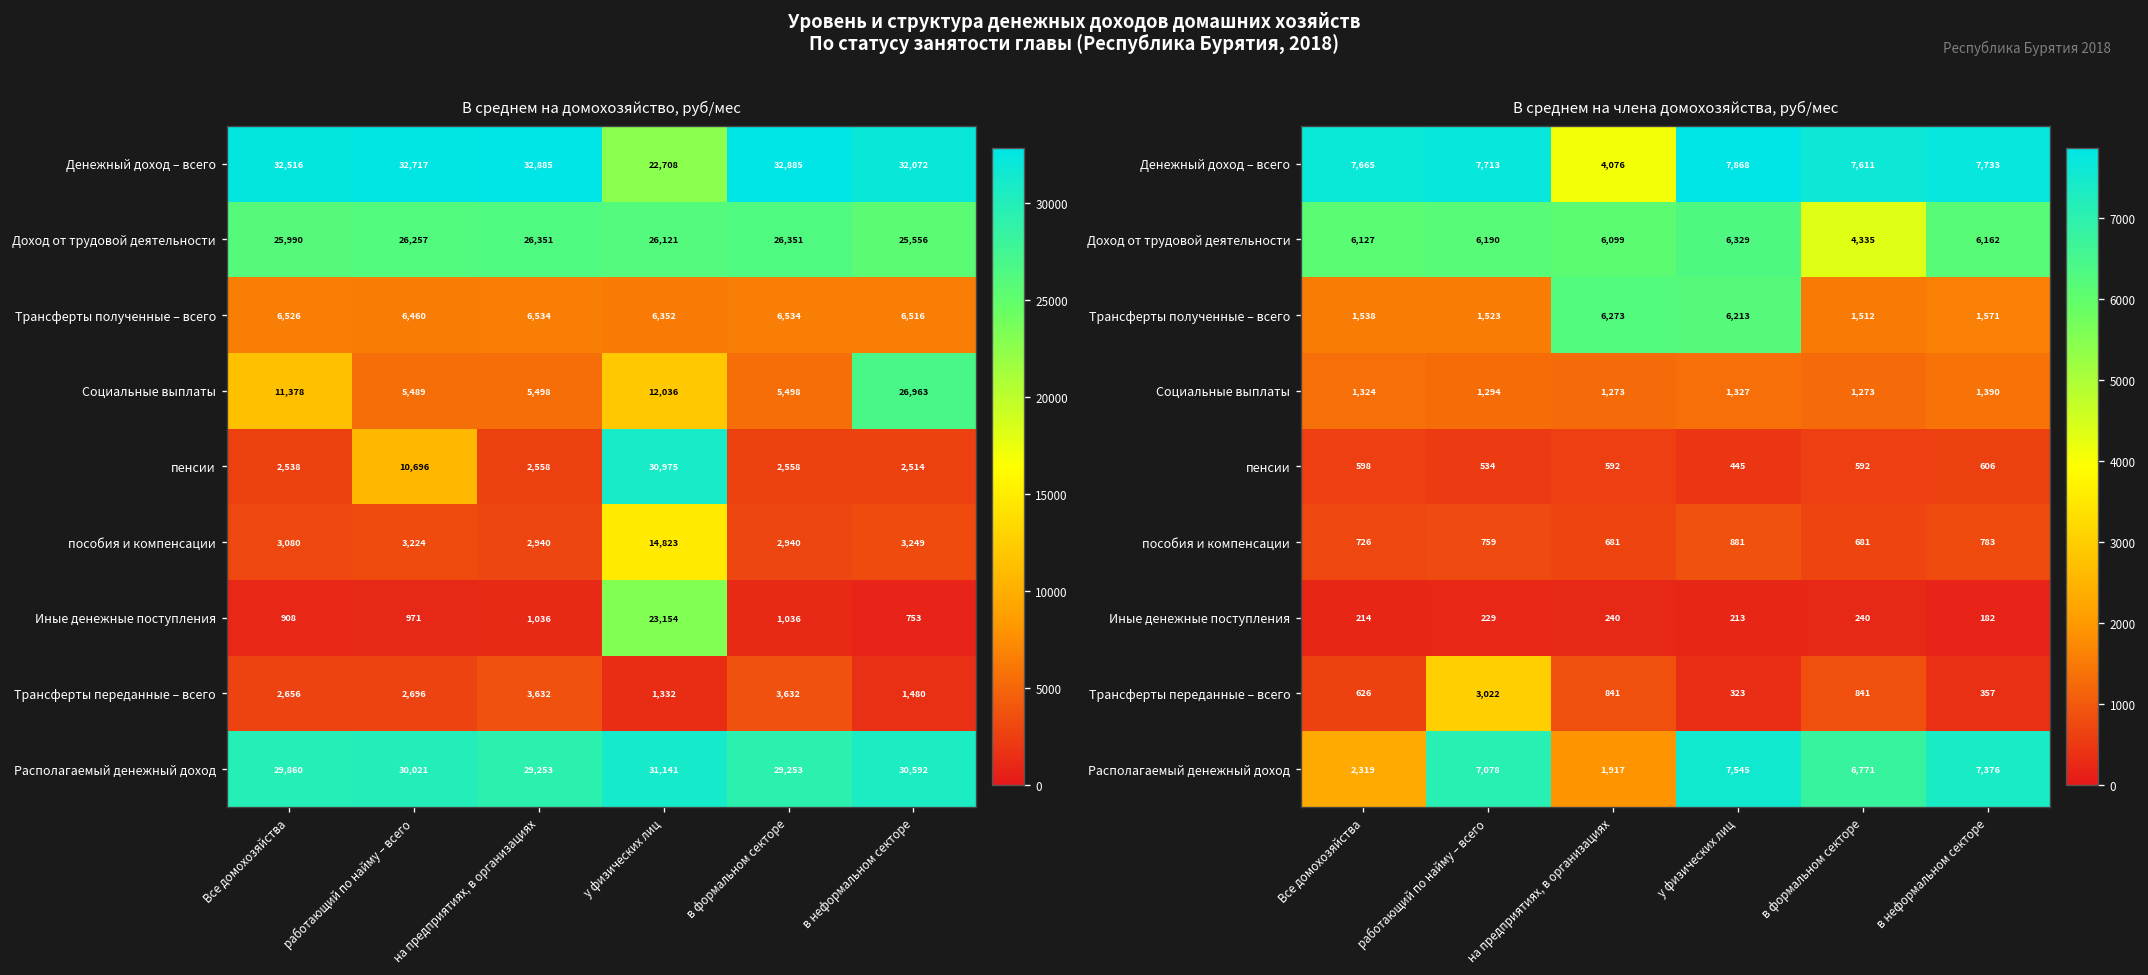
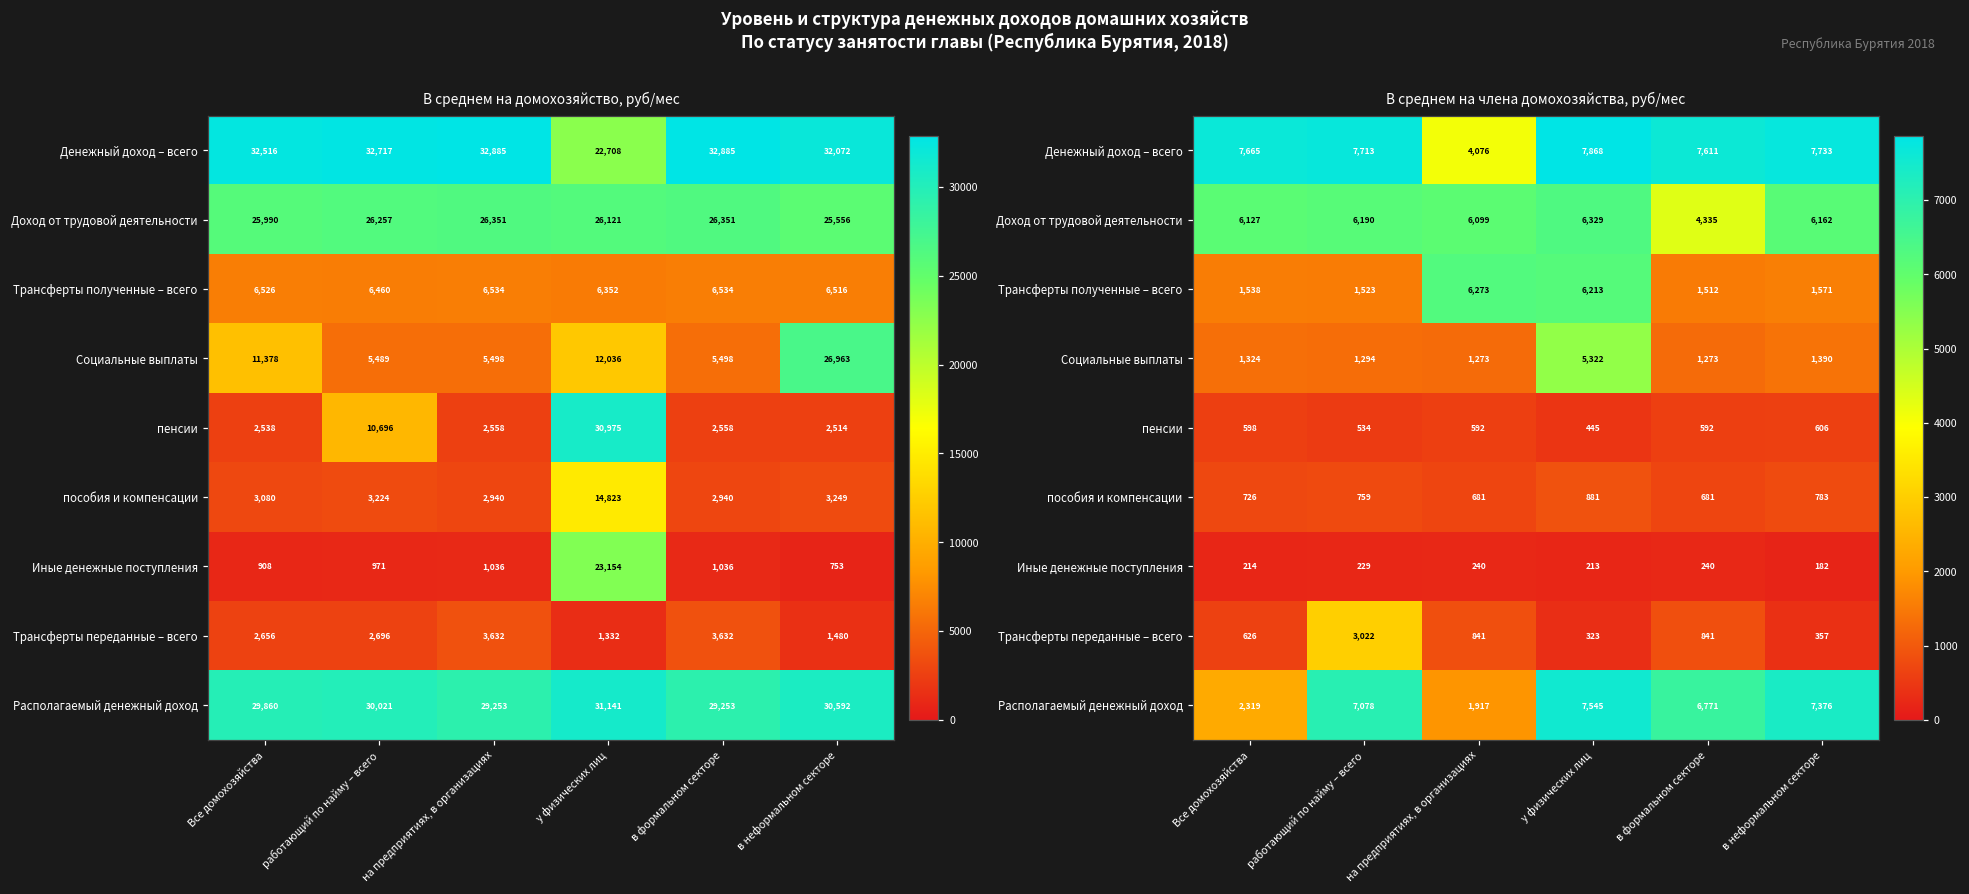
  {
    "В среднем на домохозяйство, руб/мес": {
      "Денежный доход – всего": {
        "Все домохозяйства": "32,516",
        "работающий по найму – всего": "32,717",
        "на предприятиях, в организациях": "32,885",
        "у физических лиц": "22,708",
        "в формальном секторе": "32,885",
        "в неформальном секторе": "32,072"
      },
      "Доход от трудовой деятельности": {
        "Все домохозяйства": "25,990",
        "работающий по найму – всего": "26,257",
        "на предприятиях, в организациях": "26,351",
        "у физических лиц": "26,121",
        "в формальном секторе": "26,351",
        "в неформальном секторе": "25,556"
      },
      "Трансферты полученные – всего": {
        "Все домохозяйства": "6,526",
        "работающий по найму – всего": "6,460",
        "на предприятиях, в организациях": "6,534",
        "у физических лиц": "6,352",
        "в формальном секторе": "6,534",
        "в неформальном секторе": "6,516"
      },
      "Социальные выплаты": {
        "Все домохозяйства": "11,378",
        "работающий по найму – всего": "5,489",
        "на предприятиях, в организациях": "5,498",
        "у физических лиц": "12,036",
        "в формальном секторе": "5,498",
        "в неформальном секторе": "26,963"
      },
      "пенсии": {
        "Все домохозяйства": "2,538",
        "работающий по найму – всего": "10,696",
        "на предприятиях, в организациях": "2,558",
        "у физических лиц": "30,975",
        "в формальном секторе": "2,558",
        "в неформальном секторе": "2,514"
      },
      "пособия и компенсации": {
        "Все домохозяйства": "3,080",
        "работающий по найму – всего": "3,224",
        "на предприятиях, в организациях": "2,940",
        "у физических лиц": "14,823",
        "в формальном секторе": "2,940",
        "в неформальном секторе": "3,249"
      },
      "Иные денежные поступления": {
        "Все домохозяйства": "908",
        "работающий по найму – всего": "971",
        "на предприятиях, в организациях": "1,036",
        "у физических лиц": "23,154",
        "в формальном секторе": "1,036",
        "в неформальном секторе": "753"
      },
      "Трансферты переданные – всего": {
        "Все домохозяйства": "2,656",
        "работающий по найму – всего": "2,696",
        "на предприятиях, в организациях": "3,632",
        "у физических лиц": "1,332",
        "в формальном секторе": "3,632",
        "в неформальном секторе": "1,480"
      },
      "Располагаемый денежный доход": {
        "Все домохозяйства": "29,860",
        "работающий по найму – всего": "30,021",
        "на предприятиях, в организациях": "29,253",
        "у физических лиц": "31,141",
        "в формальном секторе": "29,253",
        "в неформальном секторе": "30,592"
      }
    },
    "В среднем на члена домохозяйства, руб/мес": {
      "Денежный доход – всего": {
        "Все домохозяйства": "7,665",
        "работающий по найму – всего": "7,713",
        "на предприятиях, в организациях": "4,076",
        "у физических лиц": "7,868",
        "в формальном секторе": "7,611",
        "в неформальном секторе": "7,733"
      },
      "Доход от трудовой деятельности": {
        "Все домохозяйства": "6,127",
        "работающий по найму – всего": "6,190",
        "на предприятиях, в организациях": "6,099",
        "у физических лиц": "6,329",
        "в формальном секторе": "4,335",
        "в неформальном секторе": "6,162"
      },
      "Трансферты полученные – всего": {
        "Все домохозяйства": "1,538",
        "работающий по найму – всего": "1,523",
        "на предприятиях, в организациях": "6,273",
        "у физических лиц": "6,213",
        "в формальном секторе": "1,512",
        "в неформальном секторе": "1,571"
      },
      "Социальные выплаты": {
        "Все домохозяйства": "1,324",
        "работающий по найму – всего": "1,294",
        "на предприятиях, в организациях": "1,273",
-       "у физических лиц": "1,327",
+       "у физических лиц": "5,322",
        "в формальном секторе": "1,273",
        "в неформальном секторе": "1,390"
      },
      "пенсии": {
        "Все домохозяйства": "598",
        "работающий по найму – всего": "534",
        "на предприятиях, в организациях": "592",
        "у физических лиц": "445",
        "в формальном секторе": "592",
        "в неформальном секторе": "606"
      },
      "пособия и компенсации": {
        "Все домохозяйства": "726",
        "работающий по найму – всего": "759",
        "на предприятиях, в организациях": "681",
        "у физических лиц": "881",
        "в формальном секторе": "681",
        "в неформальном секторе": "783"
      },
      "Иные денежные поступления": {
        "Все домохозяйства": "214",
        "работающий по найму – всего": "229",
        "на предприятиях, в организациях": "240",
        "у физических лиц": "213",
        "в формальном секторе": "240",
        "в неформальном секторе": "182"
      },
      "Трансферты переданные – всего": {
        "Все домохозяйства": "626",
        "работающий по найму – всего": "3,022",
        "на предприятиях, в организациях": "841",
        "у физических лиц": "323",
        "в формальном секторе": "841",
        "в неформальном секторе": "357"
      },
      "Располагаемый денежный доход": {
        "Все домохозяйства": "2,319",
        "работающий по найму – всего": "7,078",
        "на предприятиях, в организациях": "1,917",
        "у физических лиц": "7,545",
        "в формальном секторе": "6,771",
        "в неформальном секторе": "7,376"
      }
    }
  }
